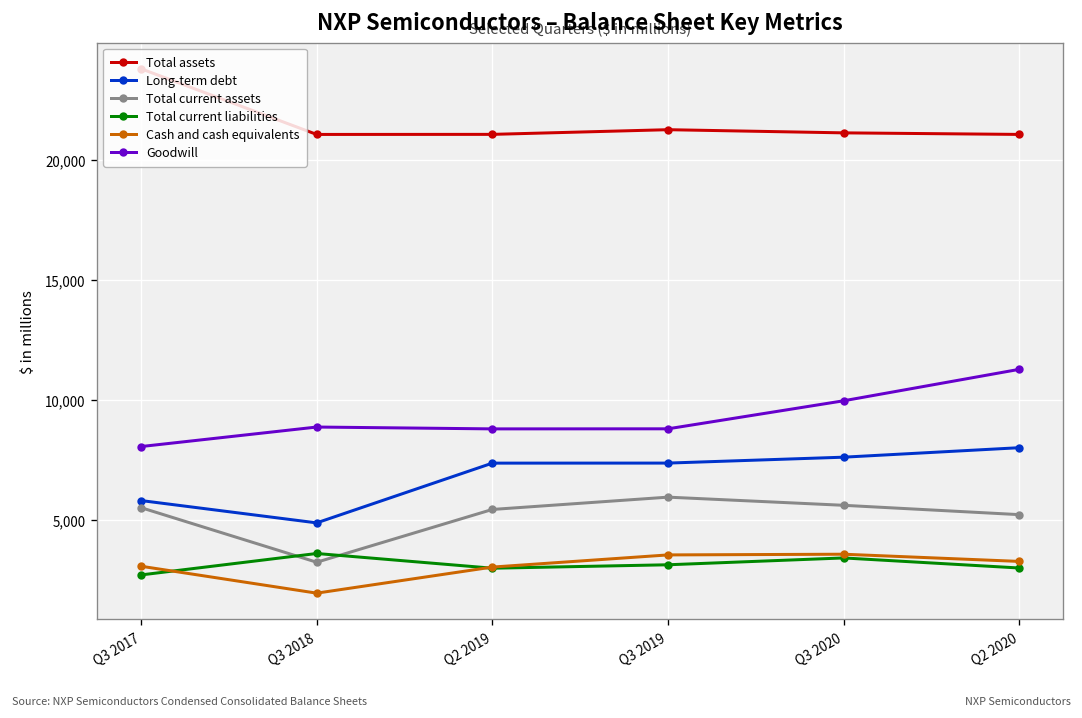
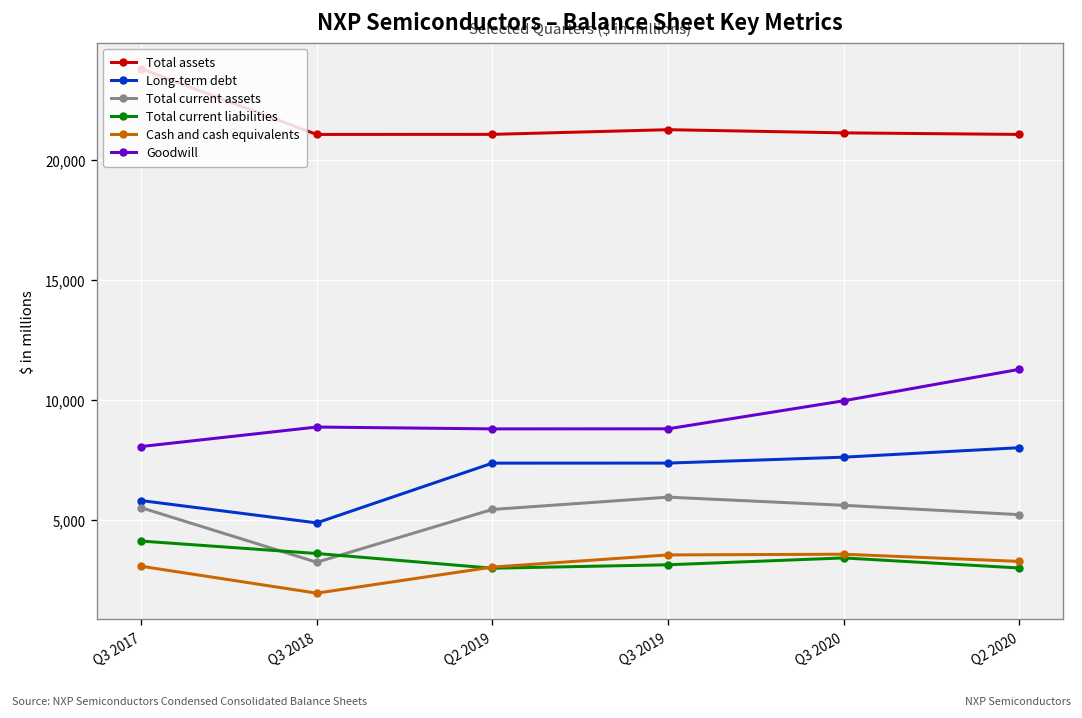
  {
    "Total assets": {
      "Q3 2018": "21,100",
      "Q2 2019": "21,100",
      "Q3 2019": "21,300",
      "Q3 2020": "21,100",
      "Q2 2020": "21,100"
    },
    "Long-term debt": {
      "Q3 2017": "5,800",
      "Q3 2018": "4,900",
      "Q2 2019": "7,400",
      "Q3 2019": "7,400",
      "Q3 2020": "7,600",
      "Q2 2020": "8,000"
    },
    "Total current assets": {
      "Q3 2017": "5,500",
      "Q3 2018": "3,200",
      "Q2 2019": "5,400",
      "Q3 2019": "5,900",
      "Q3 2020": "5,600",
      "Q2 2020": "5,200"
    },
    "Total current liabilities": {
-     "Q3 2017": "2,700",
+     "Q3 2017": "4,100",
      "Q3 2018": "3,600",
      "Q3 2019": "3,100",
      "Q3 2020": "3,400",
      "Q2 2020": "3,000"
    },
    "Cash and cash equivalents": {
      "Q3 2017": "3,100",
      "Q3 2018": "1,900",
      "Q3 2019": "3,500",
      "Q3 2020": "3,600",
      "Q2 2020": "3,300"
    },
    "Goodwill": {
      "Q3 2017": "8,100",
      "Q3 2018": "8,900",
      "Q2 2019": "8,800",
      "Q3 2019": "8,800",
      "Q3 2020": "10,000",
      "Q2 2020": "11,300"
    }
  }
